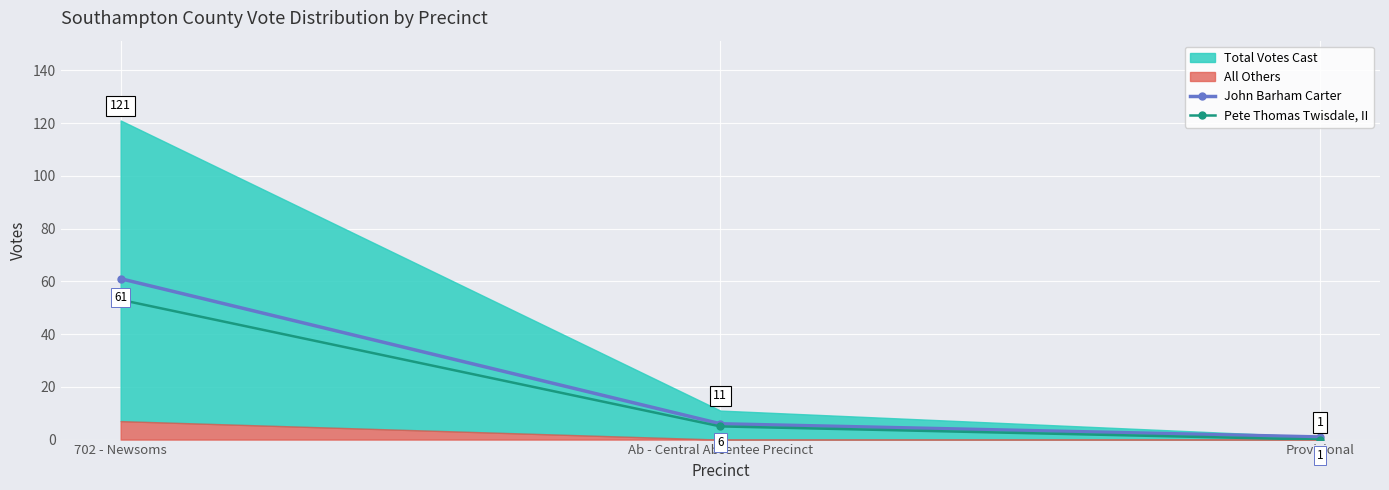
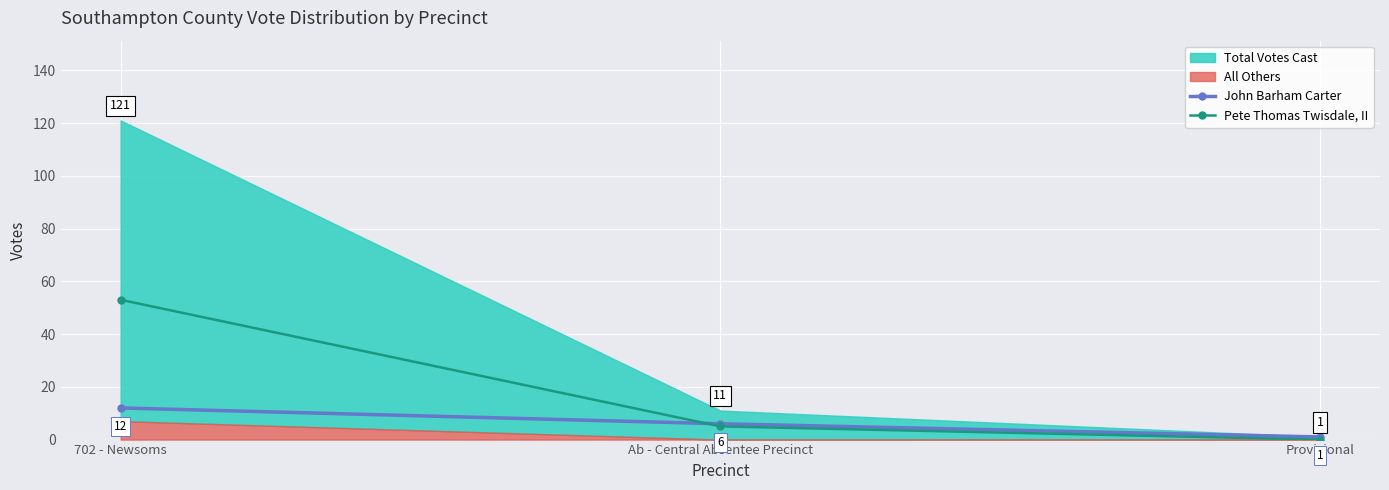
  {
    "John Barham Carter": {
-     "702 - Newsoms": 61
+     "702 - Newsoms": 12
    },
    "Pete Thomas Twisdale, II": {
      "Ab - Central Absentee Precinct": 5
    }
  }
